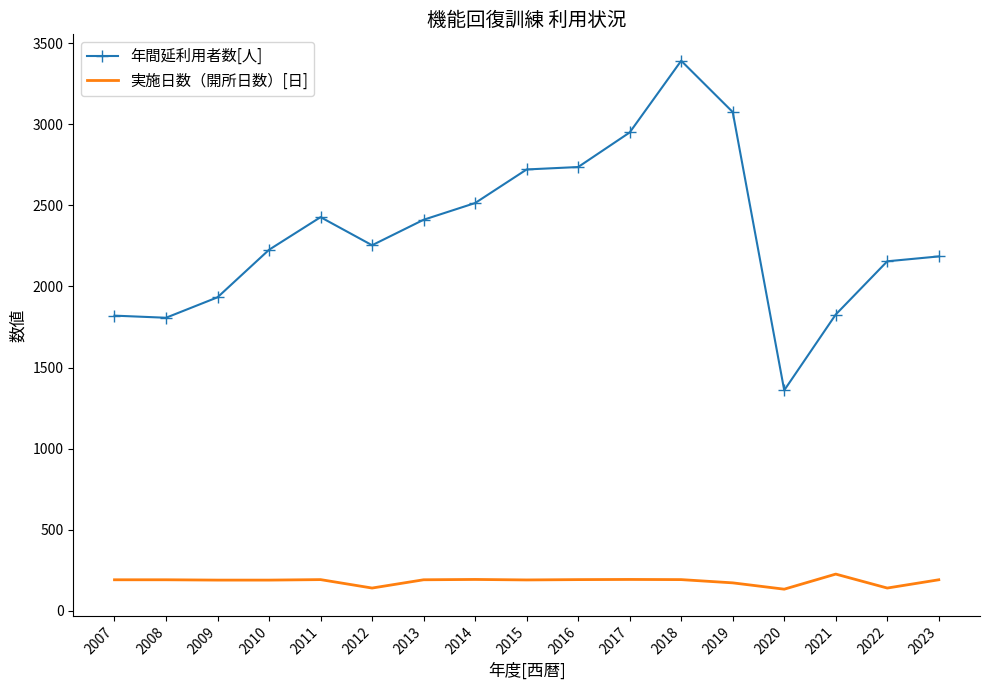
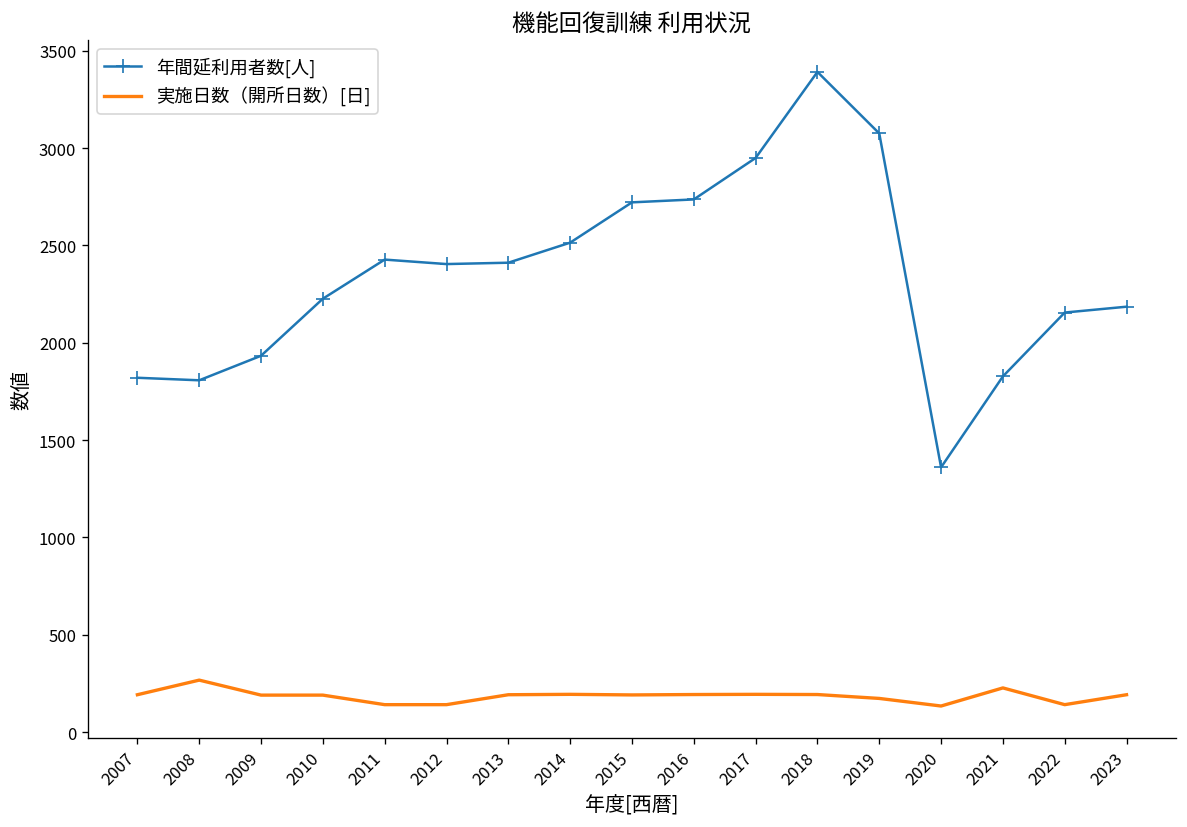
  {
    "年間延利用者数[人]": {
      "2007": 1820,
      "2008": 1810,
      "2009": 1930,
      "2010": 2230,
      "2011": 2430,
-     "2012": 2250,
+     "2012": 2400,
      "2013": 2410,
      "2014": 2510,
      "2015": 2720,
      "2016": 2740,
      "2017": 2950,
      "2018": 3390,
      "2019": 3080,
      "2020": 1360,
      "2021": 1830,
      "2022": 2160,
      "2023": 2190
    },
    "実施日数（開所日数）[日]": {
      "2007": 190,
-     "2008": 190,
+     "2008": 270,
      "2009": 190,
      "2010": 190,
-     "2011": 190,
+     "2011": 140,
      "2012": 140,
      "2013": 190,
      "2014": 190,
      "2015": 190,
      "2016": 190,
      "2017": 190,
      "2018": 190,
      "2019": 170,
      "2020": 130,
      "2021": 230,
      "2022": 140,
      "2023": 190
    }
  }
